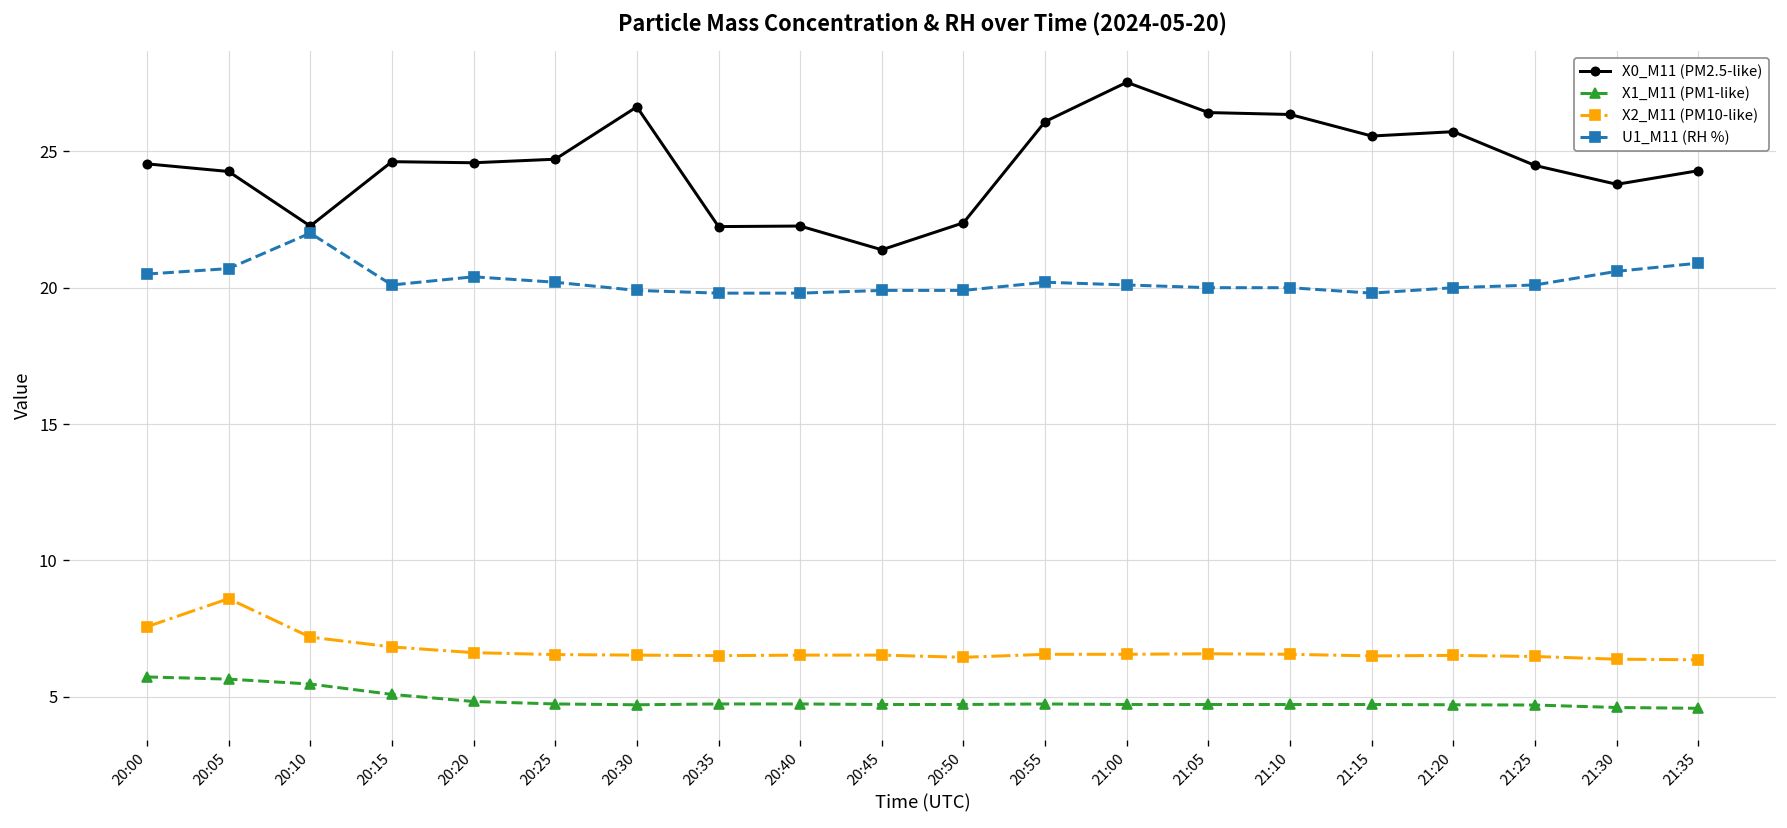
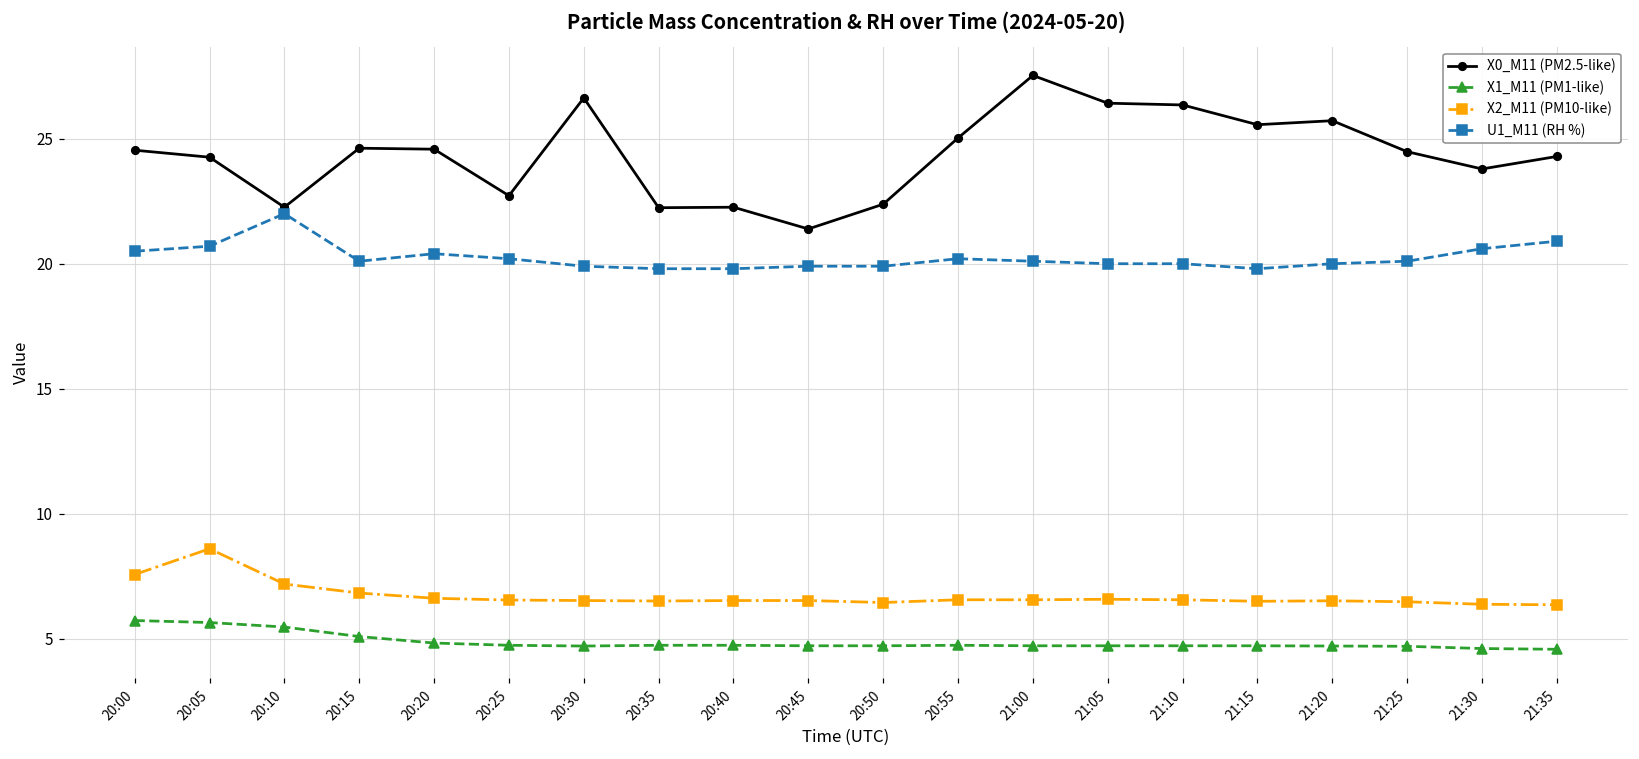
  {
    "X0_M11 (PM2.5-like)": {
      "20:00": 24.5,
      "20:05": 24.3,
      "20:10": 22.3,
      "20:15": 24.6,
      "20:20": 24.6,
-     "20:25": 24.7,
+     "20:25": 22.7,
      "20:30": 26.6,
      "20:35": 22.2,
      "20:40": 22.3,
      "20:45": 21.4,
      "20:50": 22.4,
-     "20:55": 26.1,
+     "20:55": 25.0,
      "21:00": 27.5,
      "21:05": 26.4,
      "21:10": 26.4,
      "21:15": 25.6,
      "21:20": 25.7,
      "21:25": 24.5,
      "21:30": 23.8,
      "21:35": 24.3
    },
    "X1_M11 (PM1-like)": {
      "20:00": 5.7,
      "20:05": 5.7,
      "20:10": 5.5,
      "20:15": 5.1,
      "20:20": 4.8,
      "20:25": 4.7,
      "20:30": 4.7,
      "20:35": 4.7,
      "20:40": 4.7,
      "20:45": 4.7,
      "20:50": 4.7,
      "20:55": 4.7,
      "21:00": 4.7,
      "21:05": 4.7,
      "21:10": 4.7,
      "21:15": 4.7,
      "21:20": 4.7,
      "21:25": 4.7,
      "21:30": 4.6,
      "21:35": 4.6
    },
    "X2_M11 (PM10-like)": {
      "20:00": 7.6,
      "20:05": 8.6,
      "20:10": 7.2,
      "20:15": 6.8,
      "20:20": 6.6,
      "20:25": 6.6,
      "20:30": 6.5,
      "20:35": 6.5,
      "20:40": 6.5,
      "20:45": 6.5,
      "20:50": 6.5,
      "20:55": 6.6,
      "21:00": 6.6,
      "21:05": 6.6,
      "21:10": 6.6,
      "21:15": 6.5,
      "21:20": 6.5,
      "21:25": 6.5,
      "21:30": 6.4,
      "21:35": 6.4
    },
    "U1_M11 (RH %)": {
      "20:00": 20.5,
      "20:05": 20.7,
      "20:10": 22.0,
      "20:15": 20.1,
      "20:20": 20.4,
      "20:25": 20.2,
      "20:30": 19.9,
      "20:35": 19.8,
      "20:40": 19.8,
      "20:45": 19.9,
      "20:50": 19.9,
      "20:55": 20.2,
      "21:00": 20.1,
      "21:05": 20.0,
      "21:10": 20.0,
      "21:15": 19.8,
      "21:20": 20.0,
      "21:25": 20.1,
      "21:30": 20.6,
      "21:35": 20.9
    }
  }
